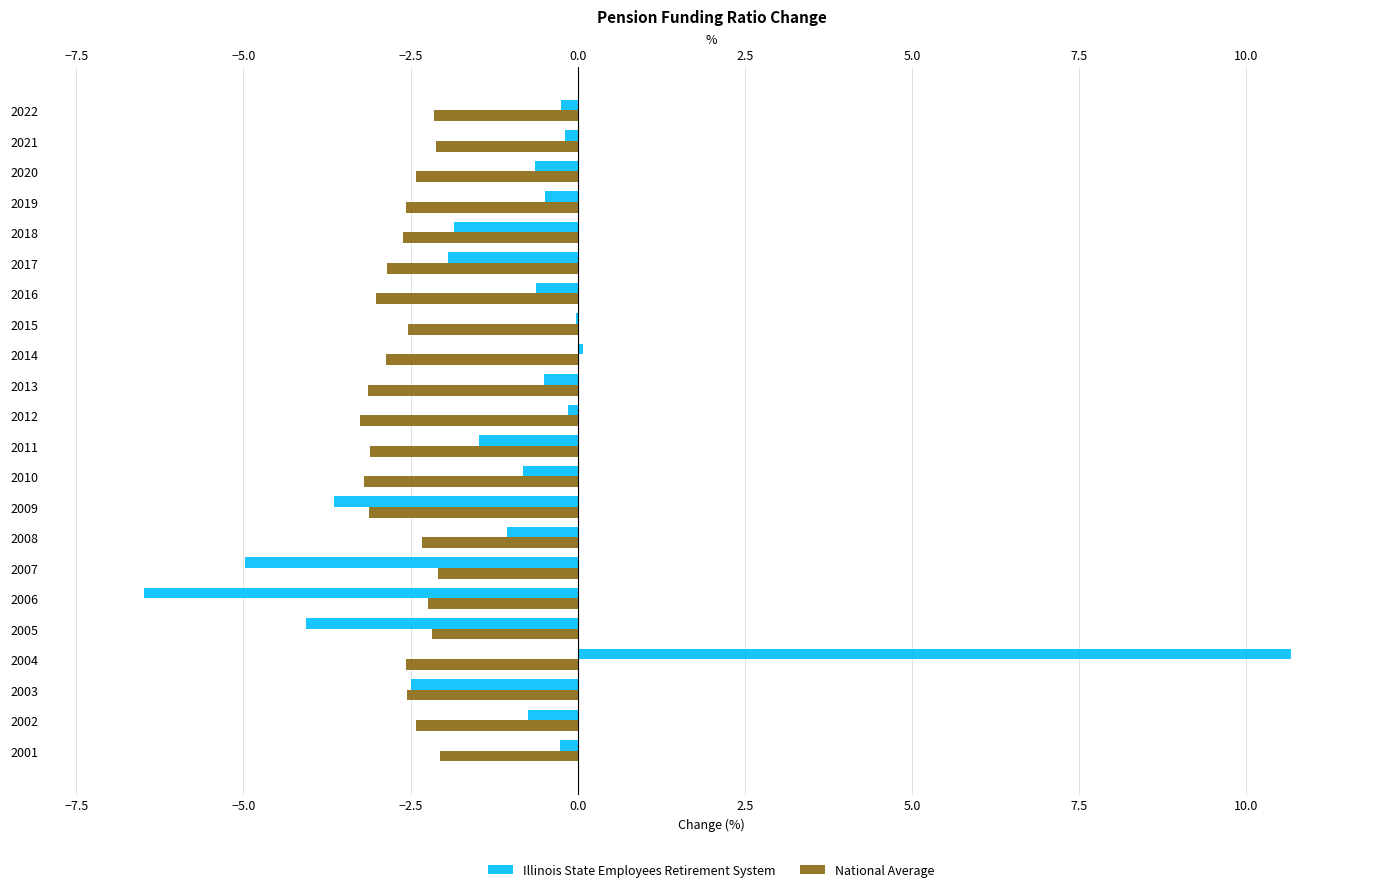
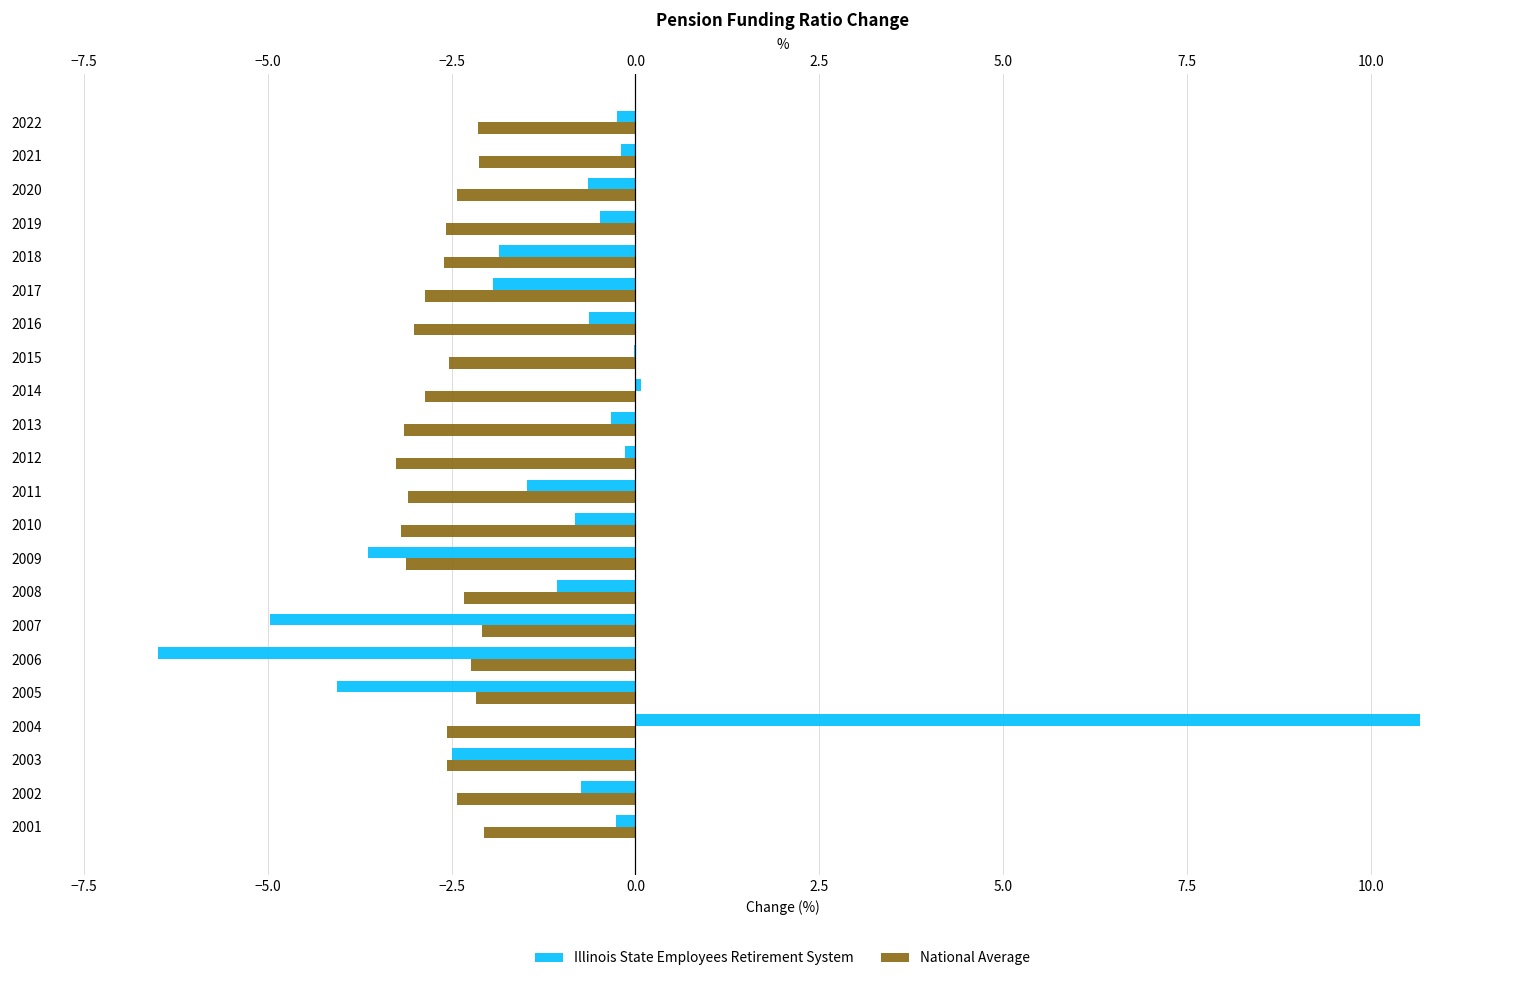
  {
    "Illinois State Employees Retirement System": {
      "2022": -0.2,
      "2021": -0.2,
      "2020": -0.6,
      "2019": -0.5,
      "2018": -1.9,
      "2017": -1.9,
      "2016": -0.6,
      "2014": 0.1,
-     "2013": -0.5,
+     "2013": -0.3,
      "2012": -0.1,
      "2011": -1.5,
      "2010": -0.8,
      "2009": -3.6,
      "2008": -1.1,
      "2007": -5.0,
      "2006": -6.5,
      "2005": -4.1,
      "2004": 10.7,
      "2003": -2.5,
      "2002": -0.7,
      "2001": -0.3
    },
    "National Average": {
      "2022": -2.1,
      "2021": -2.1,
      "2020": -2.4,
      "2019": -2.6,
      "2018": -2.6,
      "2017": -2.9,
      "2016": -3.0,
      "2015": -2.5,
      "2014": -2.9,
      "2013": -3.1,
      "2012": -3.3,
      "2011": -3.1,
      "2010": -3.2,
      "2009": -3.1,
      "2008": -2.3,
      "2007": -2.1,
      "2006": -2.2,
      "2005": -2.2,
      "2004": -2.6,
      "2003": -2.6,
      "2002": -2.4,
      "2001": -2.1
    }
  }
